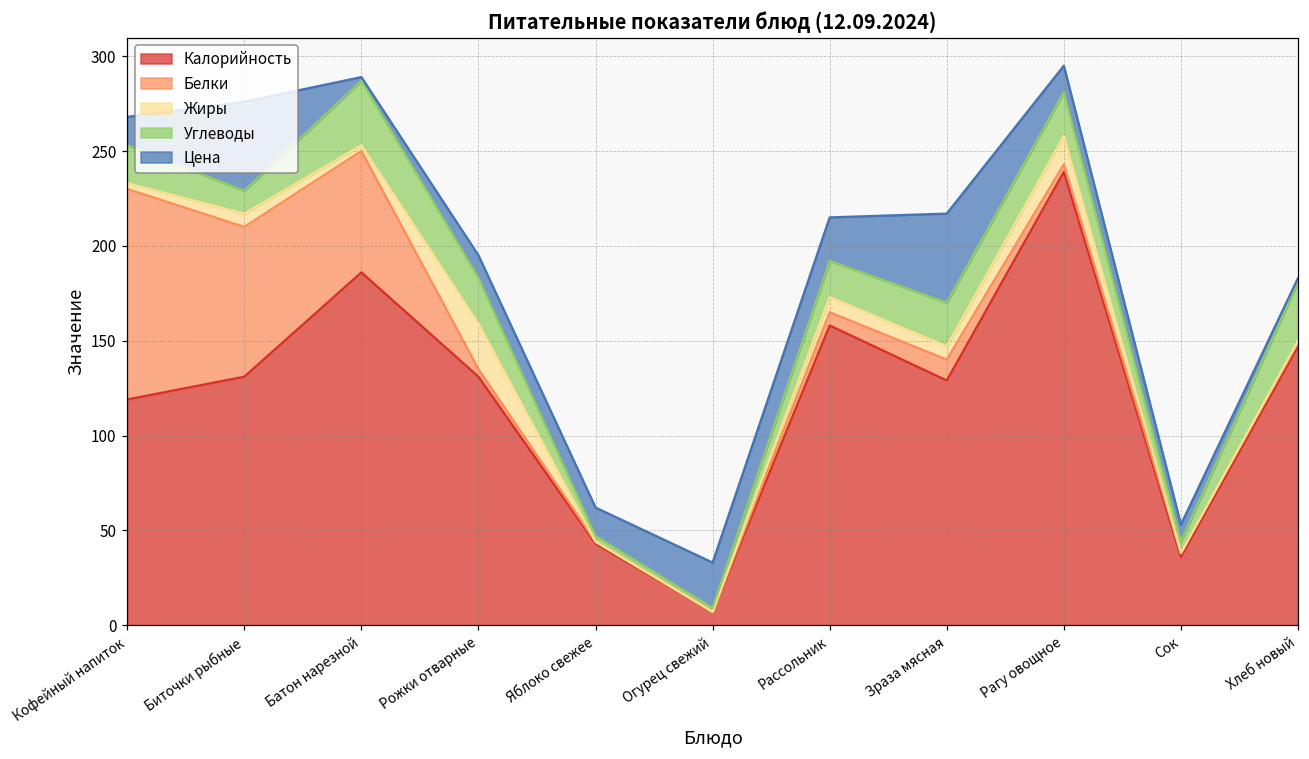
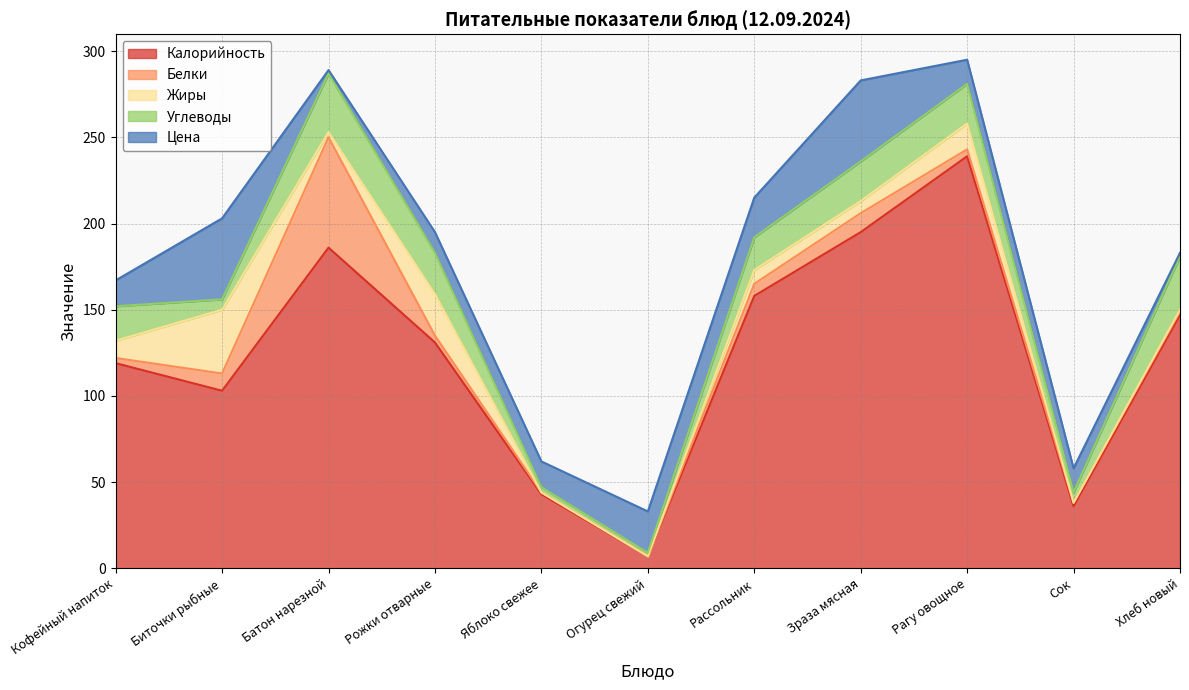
  {
    "Калорийность": {
      "Кофейный напиток": 119,
-     "Биточки рыбные": 131,
+     "Биточки рыбные": 103,
      "Батон нарезной": 186,
      "Рожки отварные": 131,
      "Рассольник": 158,
-     "Зраза мясная": 129,
+     "Зраза мясная": 195,
      "Рагу овощное": 239,
      "Сок": 36,
      "Хлеб новый": 147
    },
    "Белки": {
-     "Кофейный напиток": 111,
-     "Биточки рыбные": 79,
+     "Кофейный напиток": 3,
+     "Биточки рыбные": 10,
      "Батон нарезной": 64,
      "Рожки отварные": 4,
      "Рассольник": 7,
      "Зраза мясная": 11,
      "Рагу овощное": 4
    },
    "Жиры": {
-     "Кофейный напиток": 3,
-     "Биточки рыбные": 7,
+     "Кофейный напиток": 10,
+     "Биточки рыбные": 37,
      "Батон нарезной": 3,
      "Рожки отварные": 24,
      "Рассольник": 8,
      "Зраза мясная": 7,
      "Рагу овощное": 15
    },
    "Углеводы": {
      "Кофейный напиток": 20,
-     "Биточки рыбные": 12,
+     "Биточки рыбные": 6,
      "Батон нарезной": 34,
      "Рожки отварные": 24,
      "Яблоко свежее": 3,
      "Огурец свежий": 2,
      "Рассольник": 19,
      "Зраза мясная": 23,
      "Рагу овощное": 23,
      "Сок": 6,
      "Хлеб новый": 31
    },
    "Цена": {
      "Кофейный напиток": 15,
      "Батон нарезной": 2,
      "Рожки отварные": 12,
      "Яблоко свежее": 15,
      "Огурец свежий": 24,
      "Рассольник": 23,
      "Зраза мясная": 47,
      "Рагу овощное": 14,
-     "Сок": 9,
+     "Сок": 14,
      "Хлеб новый": 2
    }
  }
